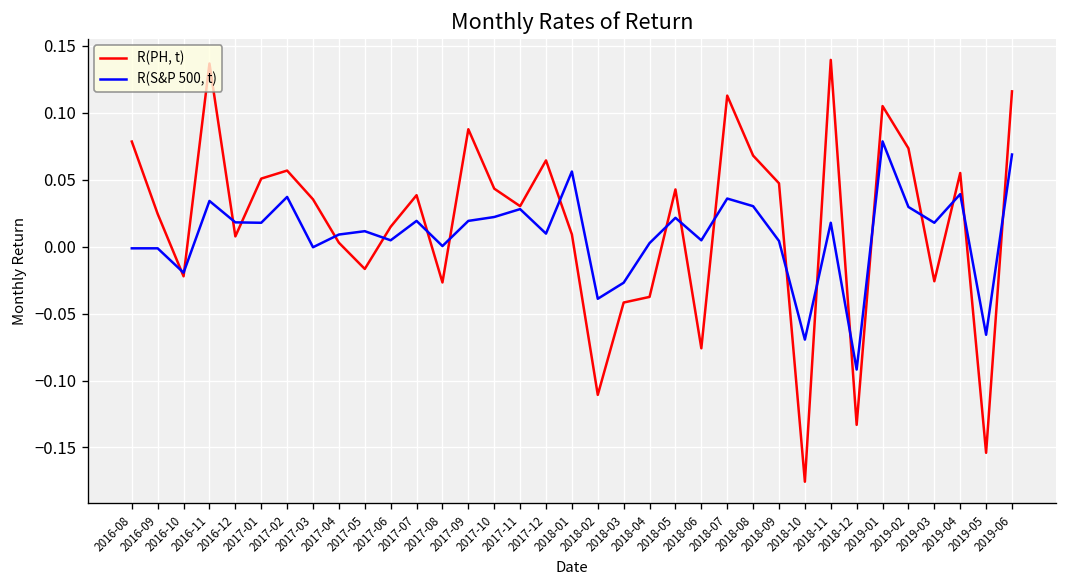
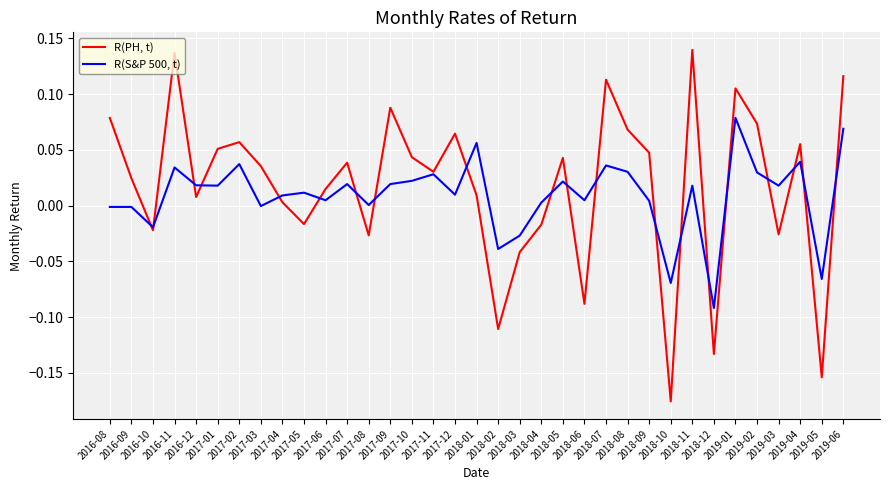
  {
    "R(PH, t)": {
      "2016-08": 0.079,
      "2016-09": 0.025,
      "2016-10": -0.022,
      "2016-12": 0.008,
      "2017-01": 0.051,
      "2017-02": 0.057,
      "2017-03": 0.035,
      "2017-04": 0.003,
      "2017-05": -0.017,
      "2017-06": 0.015,
      "2017-07": 0.039,
      "2017-08": -0.027,
      "2017-09": 0.088,
      "2017-10": 0.043,
      "2017-12": 0.065,
      "2018-01": 0.009,
      "2018-02": -0.111,
      "2018-03": -0.042,
-     "2018-04": -0.038,
+     "2018-04": -0.017,
      "2018-05": 0.043,
-     "2018-06": -0.076,
+     "2018-06": -0.088,
      "2018-07": 0.113,
      "2018-08": 0.068,
      "2018-09": 0.047,
      "2018-10": -0.176,
      "2018-11": 0.140,
      "2018-12": -0.133,
      "2019-01": 0.105,
      "2019-02": 0.074,
      "2019-03": -0.026,
      "2019-04": 0.055,
      "2019-05": -0.154,
      "2019-06": 0.116
    },
    "R(S&P 500, t)": {
      "2016-08": -0.001,
      "2016-09": -0.001,
      "2016-10": -0.019,
      "2016-11": 0.034,
      "2016-12": 0.018,
      "2017-01": 0.018,
      "2017-02": 0.037,
      "2017-03": 0.000,
      "2017-04": 0.009,
      "2017-05": 0.012,
      "2017-06": 0.005,
      "2017-07": 0.019,
      "2017-08": 0.001,
      "2017-09": 0.019,
      "2017-10": 0.022,
      "2017-12": 0.010,
      "2018-01": 0.056,
      "2018-02": -0.039,
      "2018-03": -0.027,
      "2018-04": 0.003,
      "2018-05": 0.022,
      "2018-06": 0.005,
      "2018-07": 0.036,
      "2018-08": 0.030,
      "2018-09": 0.004,
      "2018-10": -0.069,
      "2018-11": 0.018,
      "2018-12": -0.092,
      "2019-01": 0.079,
      "2019-02": 0.030,
      "2019-03": 0.018,
      "2019-04": 0.039,
      "2019-05": -0.066,
      "2019-06": 0.069
    }
  }
